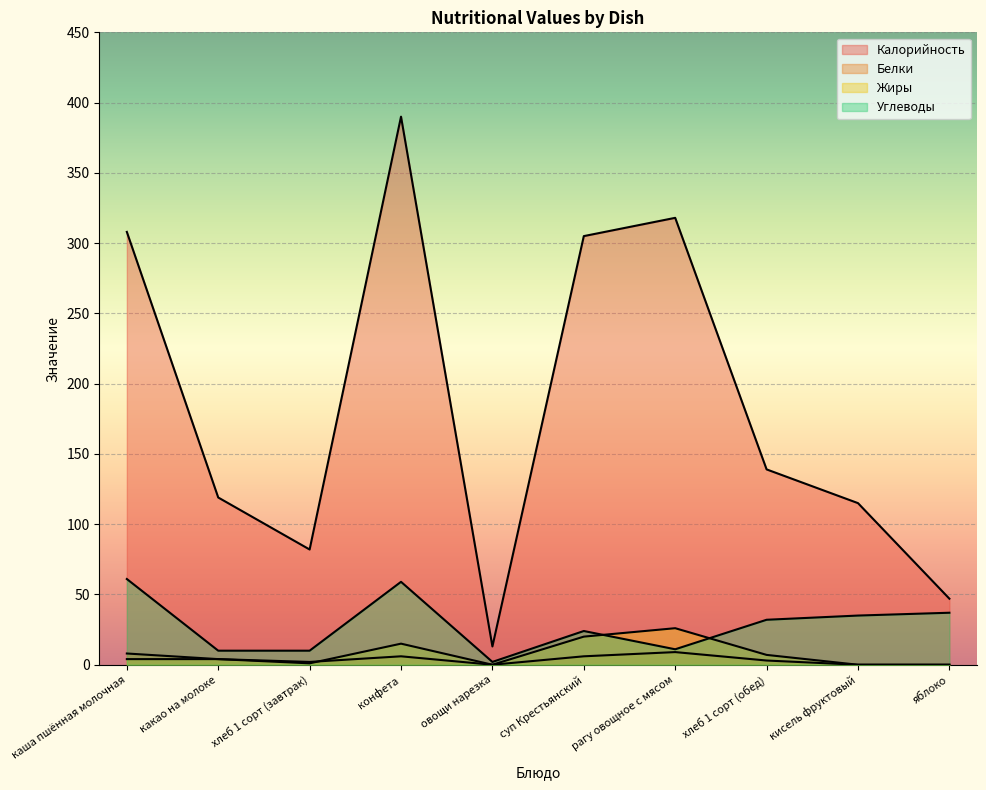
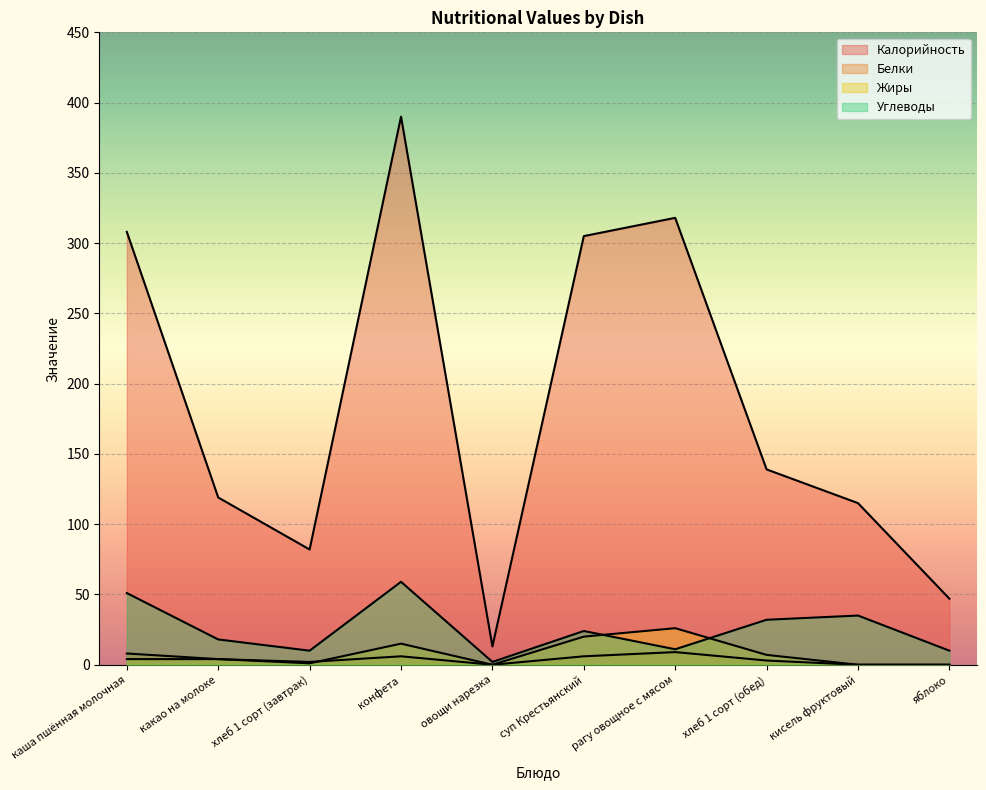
  {
    "Углеводы": {
-     "каша пшённая молочная": 61,
-     "какао на молоке": 10,
+     "каша пшённая молочная": 51,
+     "какао на молоке": 18,
      "хлеб 1 сорт (завтрак)": 10,
      "конфета": 59,
      "овощи нарезка": 2,
      "суп Крестьянский": 24,
      "рагу овощное с мясом": 11,
      "хлеб 1 сорт (обед)": 32,
      "кисель фруктовый": 35,
-     "яблоко": 37
+     "яблоко": 10
    }
  }
